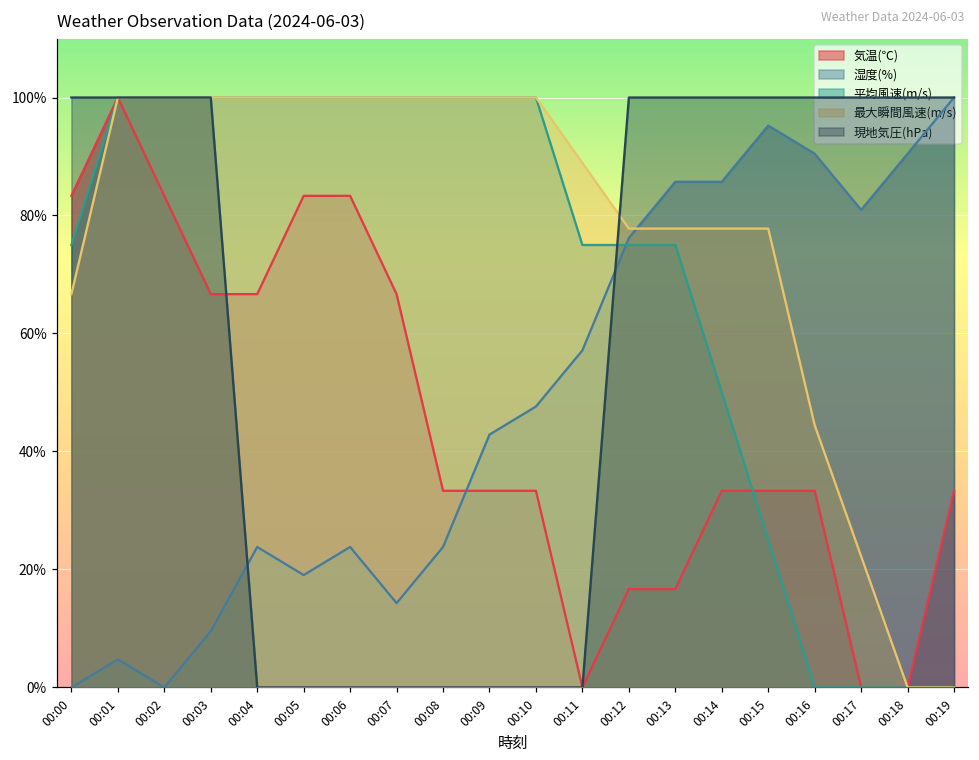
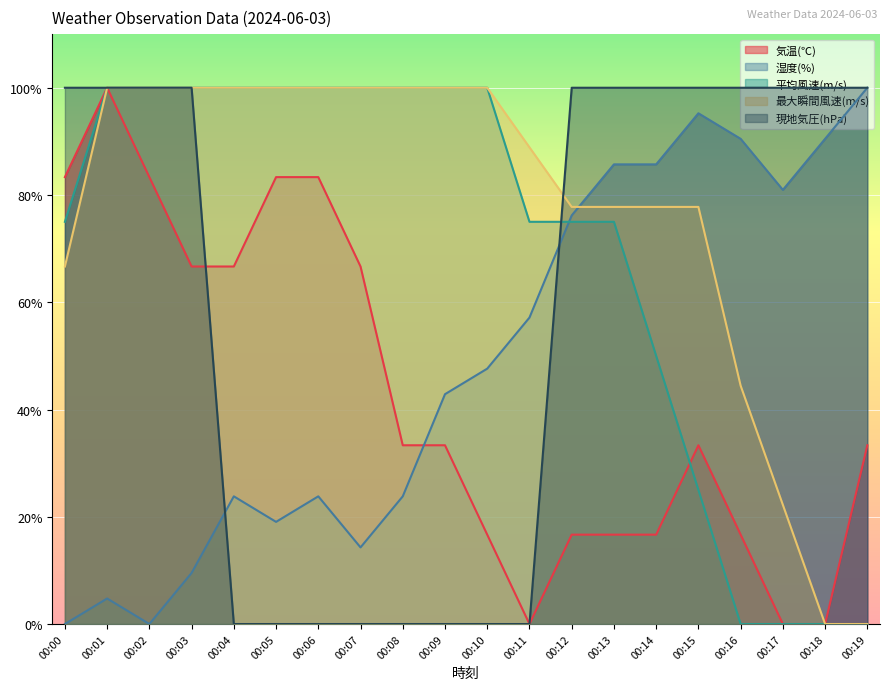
  {
    "気温(℃)": {
      "00:00": "83%",
      "00:02": "83%",
      "00:03": "67%",
      "00:04": "67%",
      "00:05": "83%",
      "00:06": "83%",
      "00:07": "67%",
      "00:08": "33%",
      "00:09": "33%",
-     "00:10": "33%",
+     "00:10": "17%",
      "00:12": "17%",
      "00:13": "17%",
-     "00:14": "33%",
+     "00:14": "17%",
      "00:15": "33%",
-     "00:16": "33%",
+     "00:16": "17%",
      "00:19": "33%"
    },
    "最大瞬間風速(m/s)": {
      "00:00": "67%",
      "00:11": "89%",
      "00:12": "78%",
      "00:13": "78%",
      "00:14": "78%",
      "00:15": "78%",
      "00:16": "44%",
      "00:17": "22%"
    }
  }
